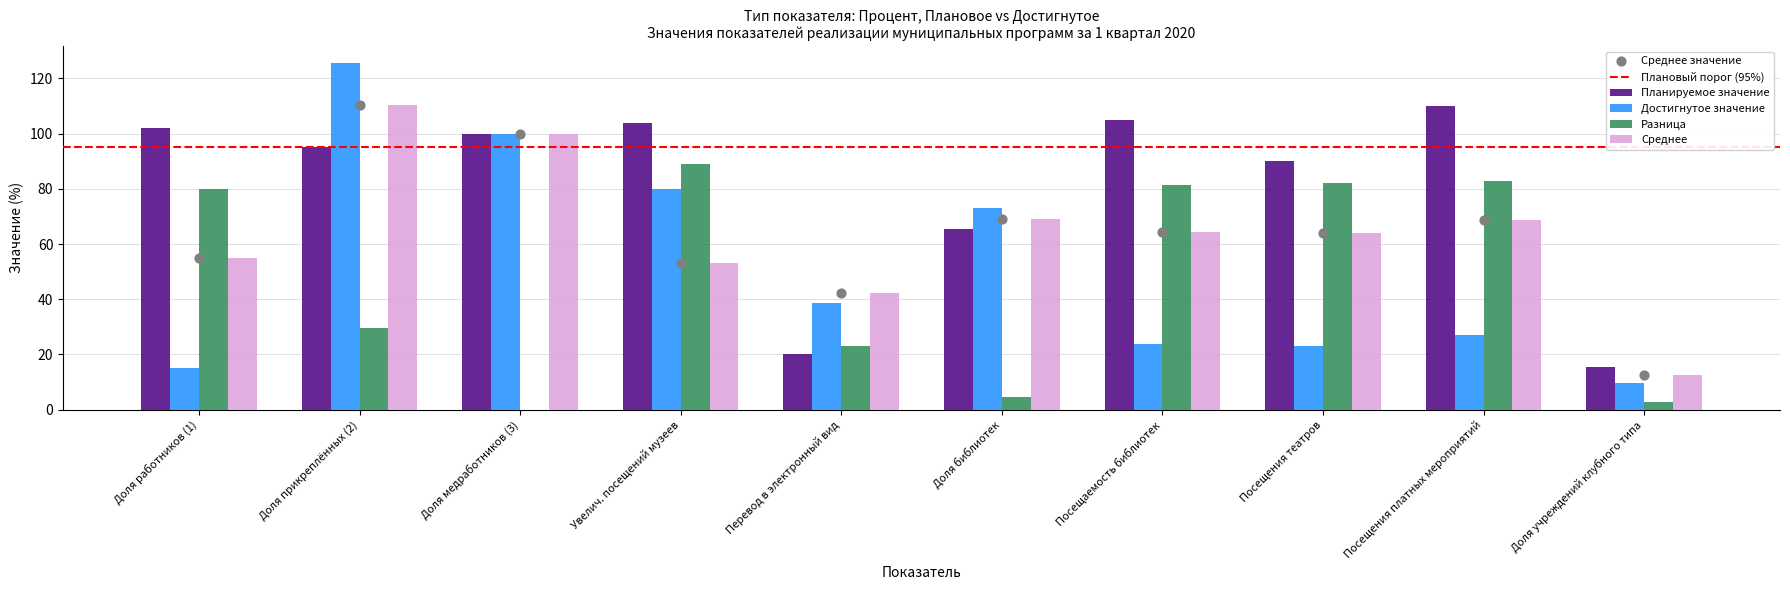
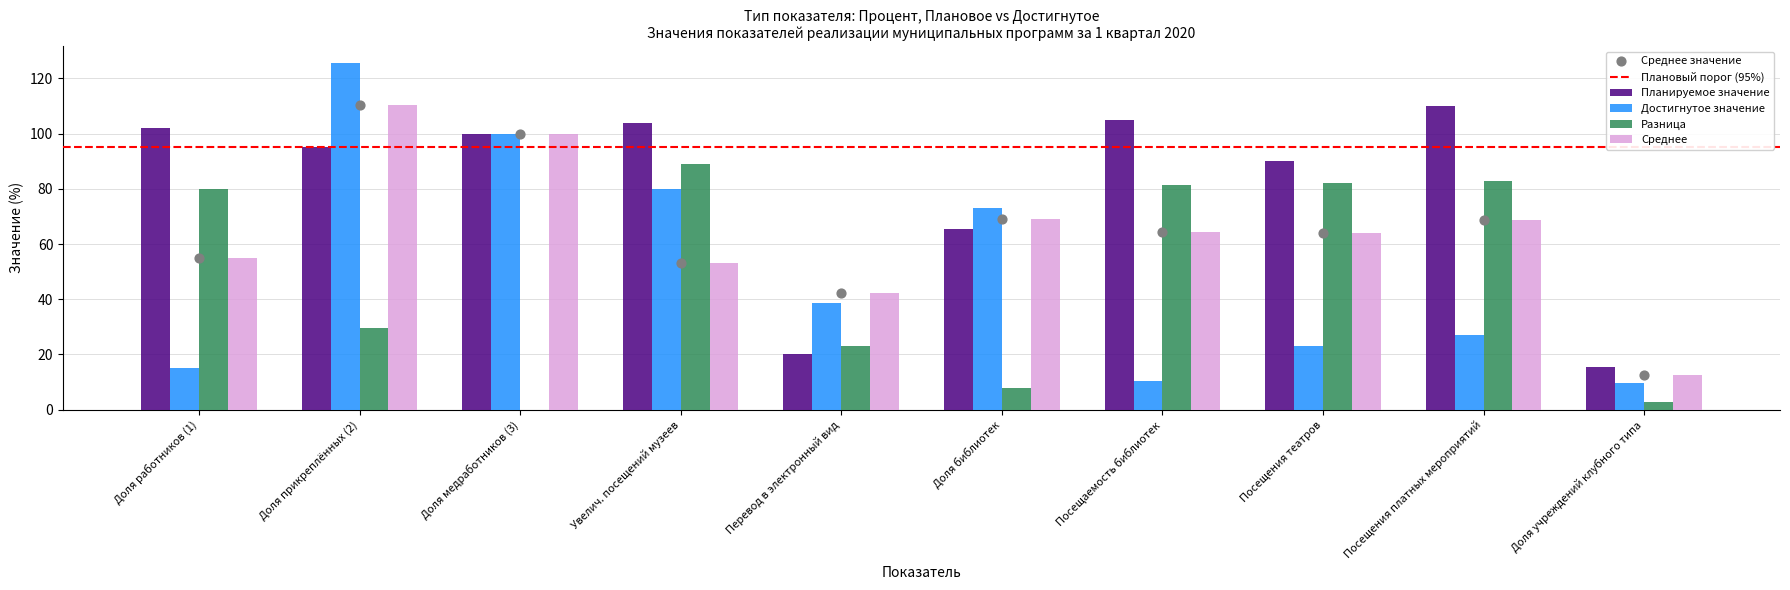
  {
    "Планируемое значение": {
      "Доля работников (1)": 102,
      "Доля прикреплённых (2)": 95,
      "Доля медработников (3)": 100,
      "Увелич. посещений музеев": 104,
      "Перевод в электронный вид": 20,
      "Доля библиотек": 65,
      "Посещаемость библиотек": 105,
      "Посещения театров": 90,
      "Посещения платных мероприятий": 110,
      "Доля учреждений клубного типа": 15
    },
    "Достигнутое значение": {
      "Доля работников (1)": 15,
      "Доля прикреплённых (2)": 125,
      "Доля медработников (3)": 100,
      "Увелич. посещений музеев": 80,
      "Перевод в электронный вид": 39,
      "Доля библиотек": 73,
-     "Посещаемость библиотек": 24,
+     "Посещаемость библиотек": 11,
      "Посещения театров": 23,
      "Посещения платных мероприятий": 27,
      "Доля учреждений клубного типа": 10
    },
    "Разница": {
      "Доля работников (1)": 80,
      "Доля прикреплённых (2)": 30,
      "Доля медработников (3)": 0,
      "Увелич. посещений музеев": 89,
      "Перевод в электронный вид": 23,
-     "Доля библиотек": 5,
+     "Доля библиотек": 8,
      "Посещаемость библиотек": 81,
      "Посещения театров": 82,
      "Посещения платных мероприятий": 83,
      "Доля учреждений клубного типа": 3
    },
    "Среднее": {
      "Доля работников (1)": 55,
      "Доля прикреплённых (2)": 110,
      "Доля медработников (3)": 100,
      "Увелич. посещений музеев": 53,
      "Перевод в электронный вид": 42,
      "Доля библиотек": 69,
      "Посещаемость библиотек": 64,
      "Посещения театров": 64,
      "Посещения платных мероприятий": 69,
      "Доля учреждений клубного типа": 13
    }
  }
